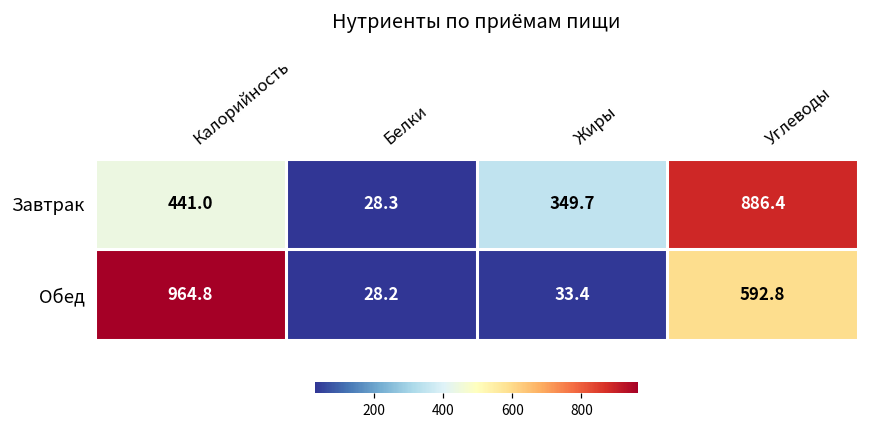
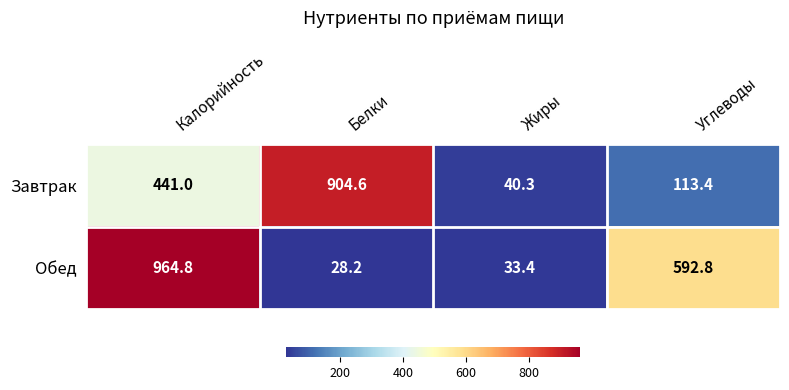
  {
    "Завтрак": {
      "Калорийность": 441.0,
-     "Белки": 28.3,
-     "Жиры": 349.7,
-     "Углеводы": 886.4
+     "Белки": 904.6,
+     "Жиры": 40.3,
+     "Углеводы": 113.4
    },
    "Обед": {
      "Калорийность": 964.8,
      "Белки": 28.2,
      "Жиры": 33.4,
      "Углеводы": 592.8
    }
  }
